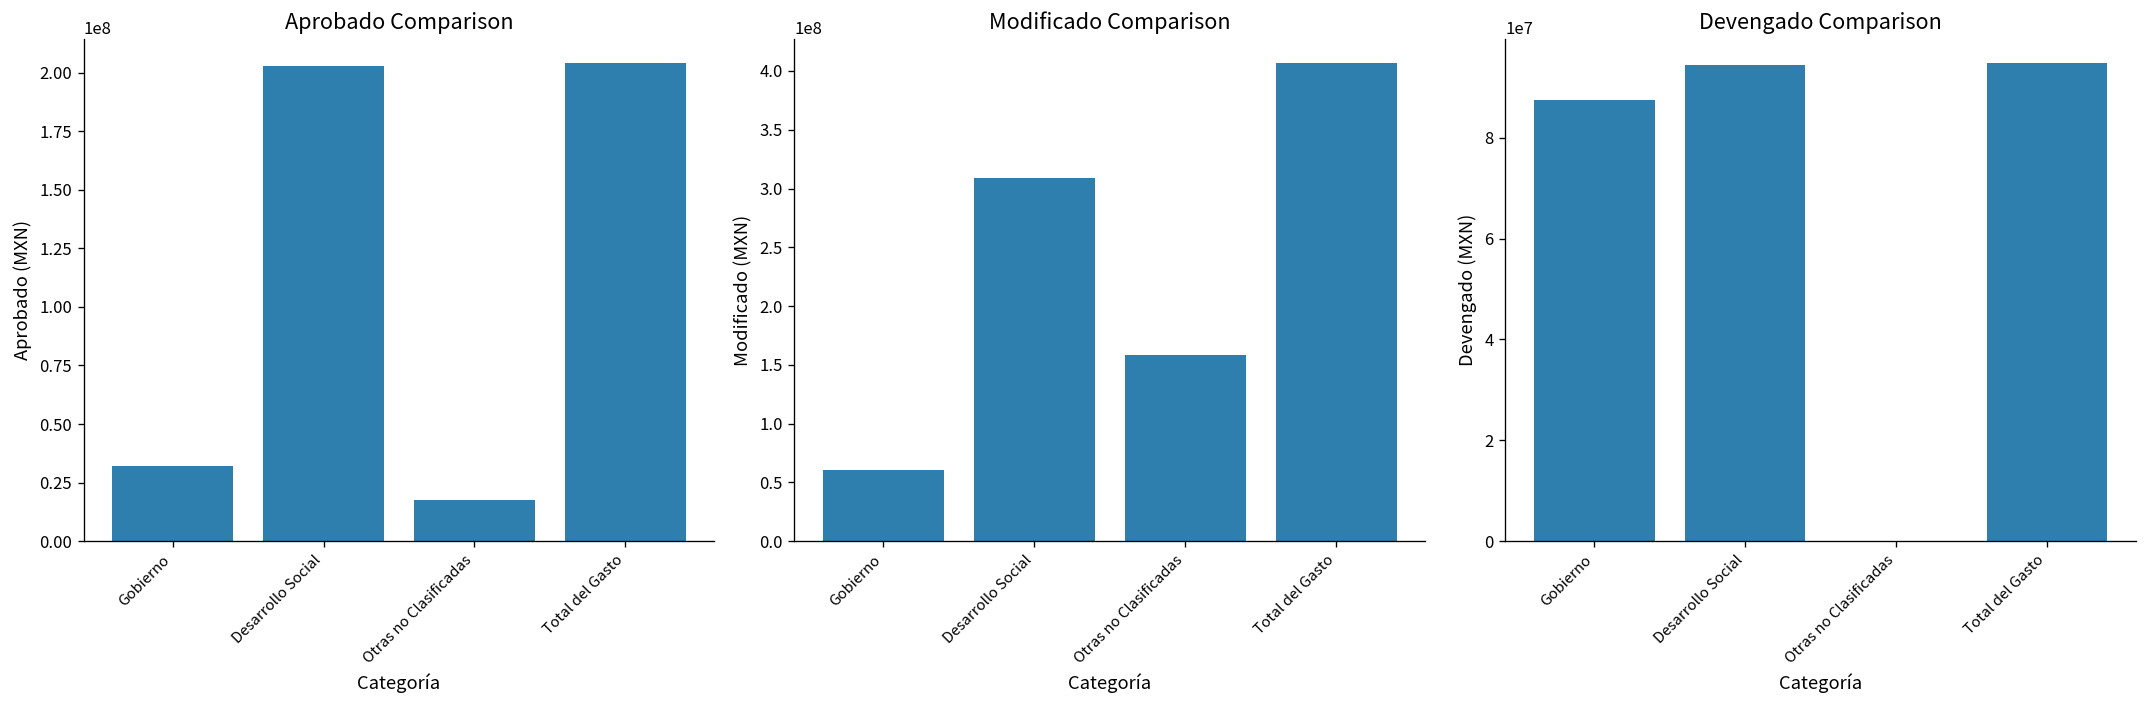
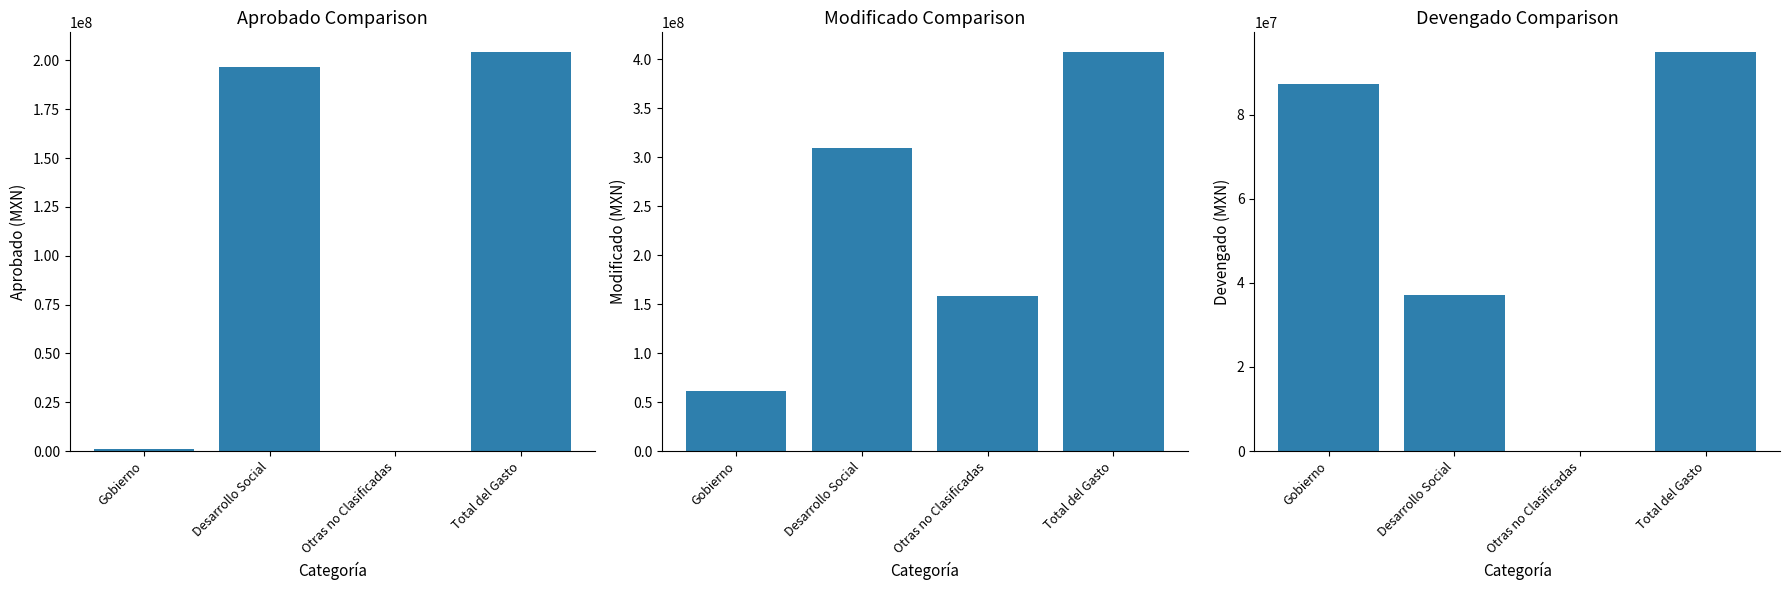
  {
    "Aprobado Comparison": {
-     "Gobierno": 32000000,
-     "Desarrollo Social": 203000000,
-     "Otras no Clasificadas": 17000000,
+     "Gobierno": 1000000,
+     "Desarrollo Social": 197000000,
+     "Otras no Clasificadas": 0,
      "Total del Gasto": 204000000
    },
    "Modificado Comparison": {
      "Gobierno": 60000000,
      "Desarrollo Social": 310000000,
      "Otras no Clasificadas": 160000000,
      "Total del Gasto": 410000000
    },
    "Devengado Comparison": {
      "Gobierno": 87000000,
-     "Desarrollo Social": 94000000,
+     "Desarrollo Social": 37000000,
      "Otras no Clasificadas": 0,
      "Total del Gasto": 95000000
    }
  }
